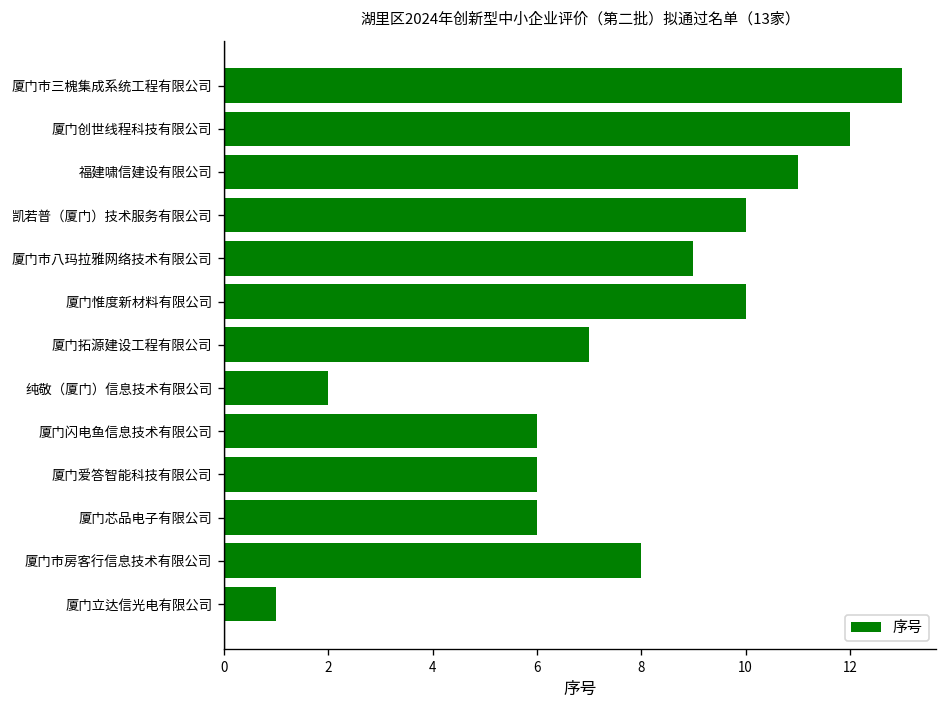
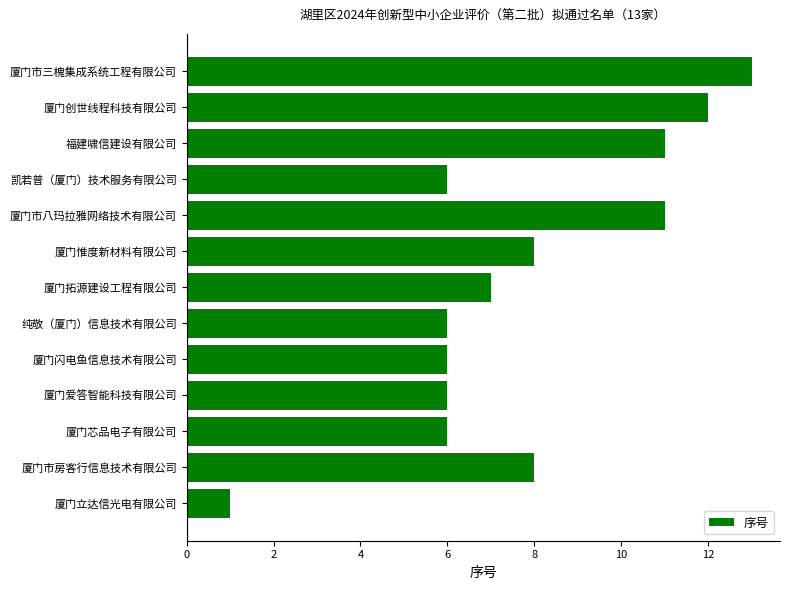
  {
    "厦门市三槐集成系统工程有限公司": 13,
    "厦门创世线程科技有限公司": 12,
    "福建啸信建设有限公司": 11,
-   "凯若普（厦门）技术服务有限公司": 10,
-   "厦门市八玛拉雅网络技术有限公司": 9,
-   "厦门惟度新材料有限公司": 10,
+   "凯若普（厦门）技术服务有限公司": 6,
+   "厦门市八玛拉雅网络技术有限公司": 11,
+   "厦门惟度新材料有限公司": 8,
    "厦门拓源建设工程有限公司": 7,
-   "纯敬（厦门）信息技术有限公司": 2,
+   "纯敬（厦门）信息技术有限公司": 6,
    "厦门闪电鱼信息技术有限公司": 6,
    "厦门爱答智能科技有限公司": 6,
    "厦门芯品电子有限公司": 6,
    "厦门市房客行信息技术有限公司": 8,
    "厦门立达信光电有限公司": 1
  }
